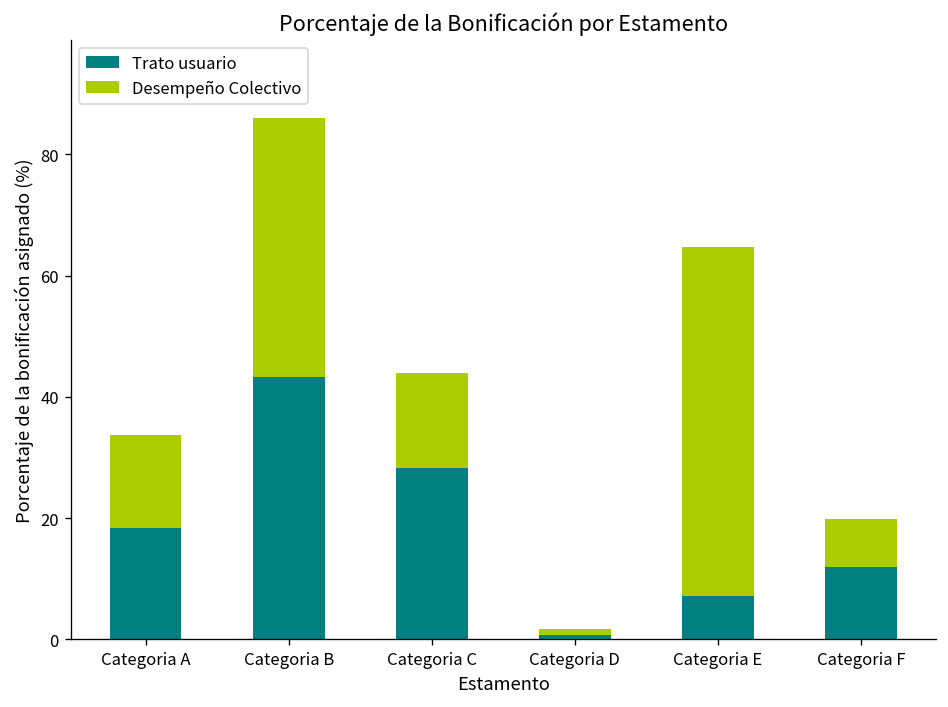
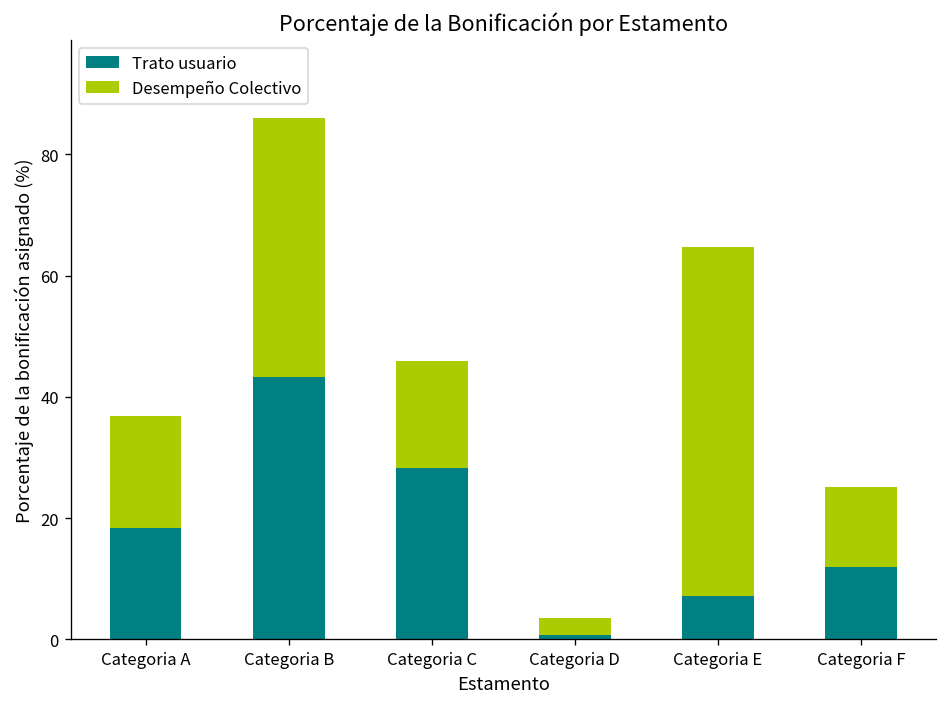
  {
    "Trato usuario": {
      "Categoria A": 18,
      "Categoria B": 43,
      "Categoria C": 28,
      "Categoria D": 1,
      "Categoria E": 7,
      "Categoria F": 12
    },
    "Desempeño Colectivo": {
-     "Categoria A": 15,
+     "Categoria A": 18,
      "Categoria B": 43,
-     "Categoria C": 16,
-     "Categoria D": 1,
+     "Categoria C": 18,
+     "Categoria D": 3,
      "Categoria E": 58,
-     "Categoria F": 8
+     "Categoria F": 13
    }
  }
